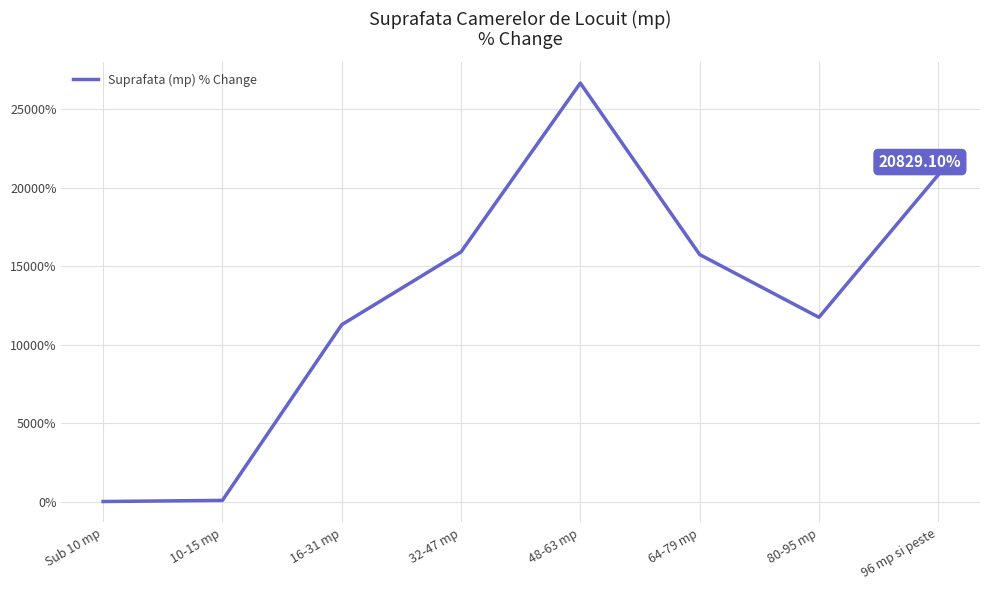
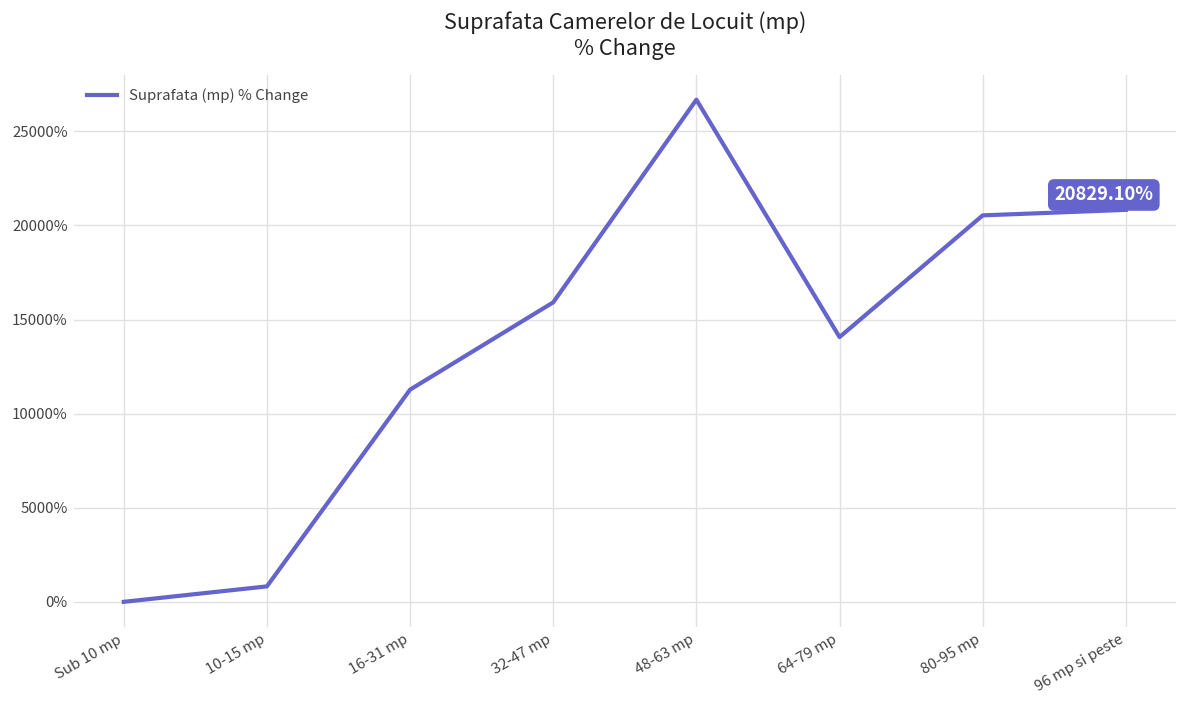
  {
    "Sub 10 mp": "0%",
-   "10-15 mp": "100%",
+   "10-15 mp": "800%",
    "16-31 mp": "11300%",
    "32-47 mp": "15900%",
    "48-63 mp": "26700%",
-   "64-79 mp": "15700%",
-   "80-95 mp": "11700%"
+   "64-79 mp": "14100%",
+   "80-95 mp": "20500%"
  }
